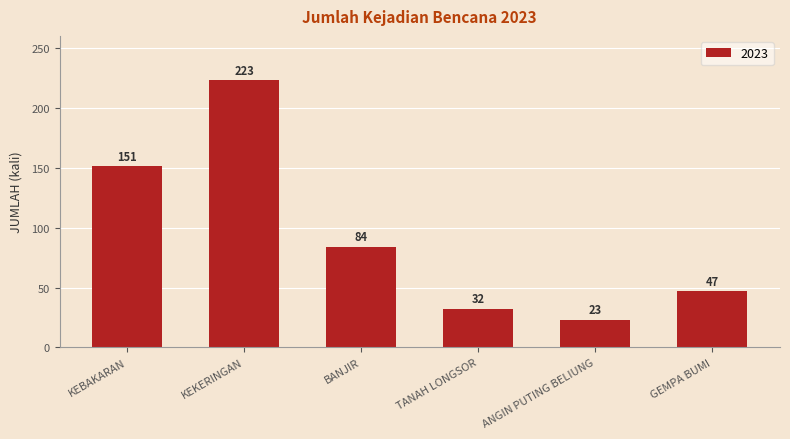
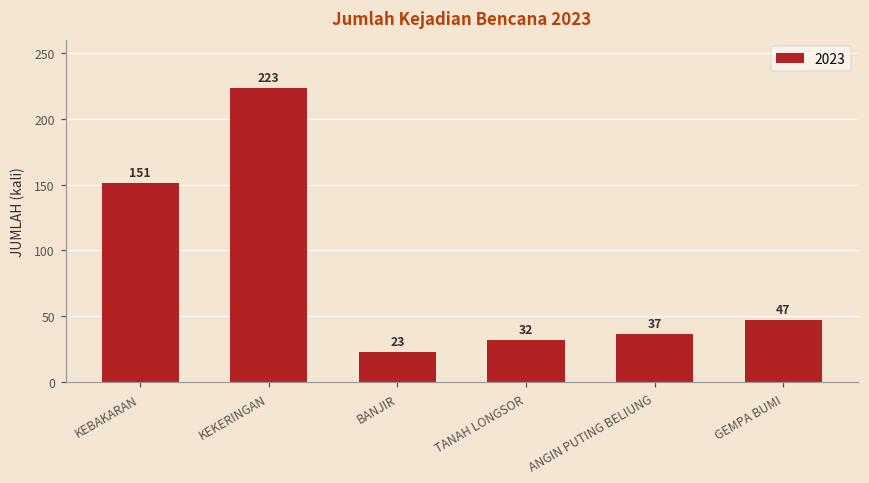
  {
    "KEBAKARAN": 151,
    "KEKERINGAN": 223,
-   "BANJIR": 84,
+   "BANJIR": 23,
    "TANAH LONGSOR": 32,
-   "ANGIN PUTING BELIUNG": 23,
+   "ANGIN PUTING BELIUNG": 37,
    "GEMPA BUMI": 47
  }
